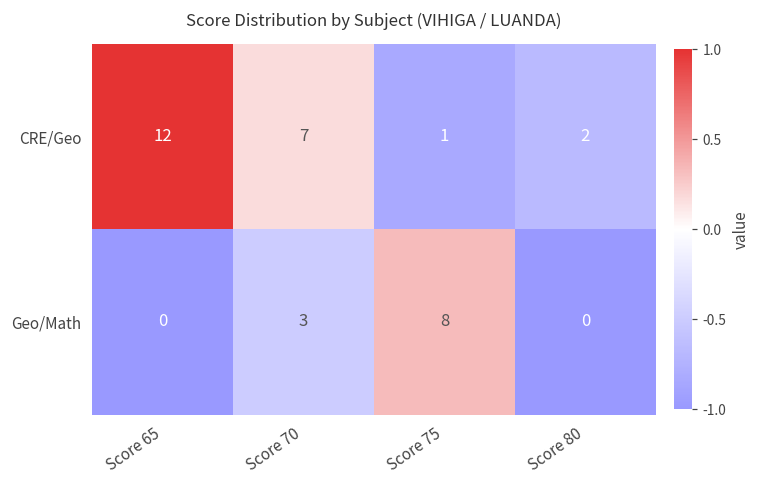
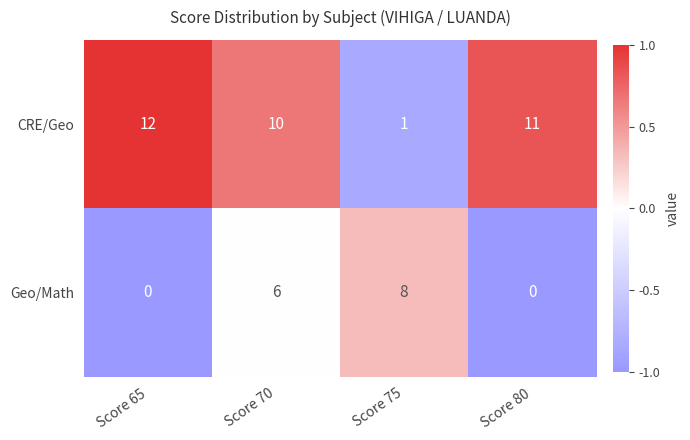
  {
    "CRE/Geo": {
      "Score 65": 12,
-     "Score 70": 7,
+     "Score 70": 10,
      "Score 75": 1,
-     "Score 80": 2
+     "Score 80": 11
    },
    "Geo/Math": {
      "Score 65": 0,
-     "Score 70": 3,
+     "Score 70": 6,
      "Score 75": 8,
      "Score 80": 0
    }
  }
